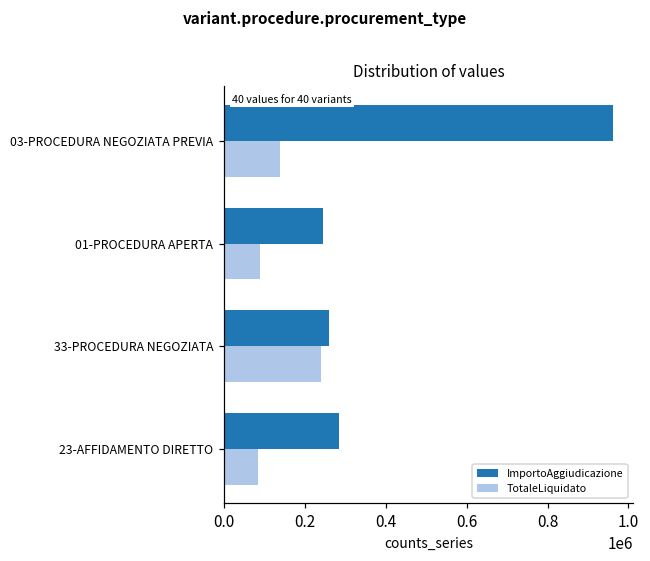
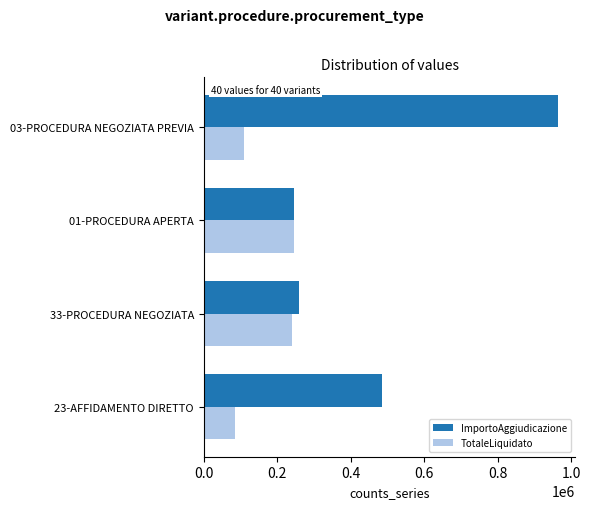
  {
    "ImportoAggiudicazione": {
      "03-PROCEDURA NEGOZIATA PREVIA": 960000,
      "01-PROCEDURA APERTA": 250000,
      "33-PROCEDURA NEGOZIATA": 260000,
-     "23-AFFIDAMENTO DIRETTO": 280000
+     "23-AFFIDAMENTO DIRETTO": 490000
    },
    "TotaleLiquidato": {
-     "03-PROCEDURA NEGOZIATA PREVIA": 140000,
-     "01-PROCEDURA APERTA": 90000,
+     "03-PROCEDURA NEGOZIATA PREVIA": 110000,
+     "01-PROCEDURA APERTA": 240000,
      "33-PROCEDURA NEGOZIATA": 240000,
      "23-AFFIDAMENTO DIRETTO": 80000
    }
  }
